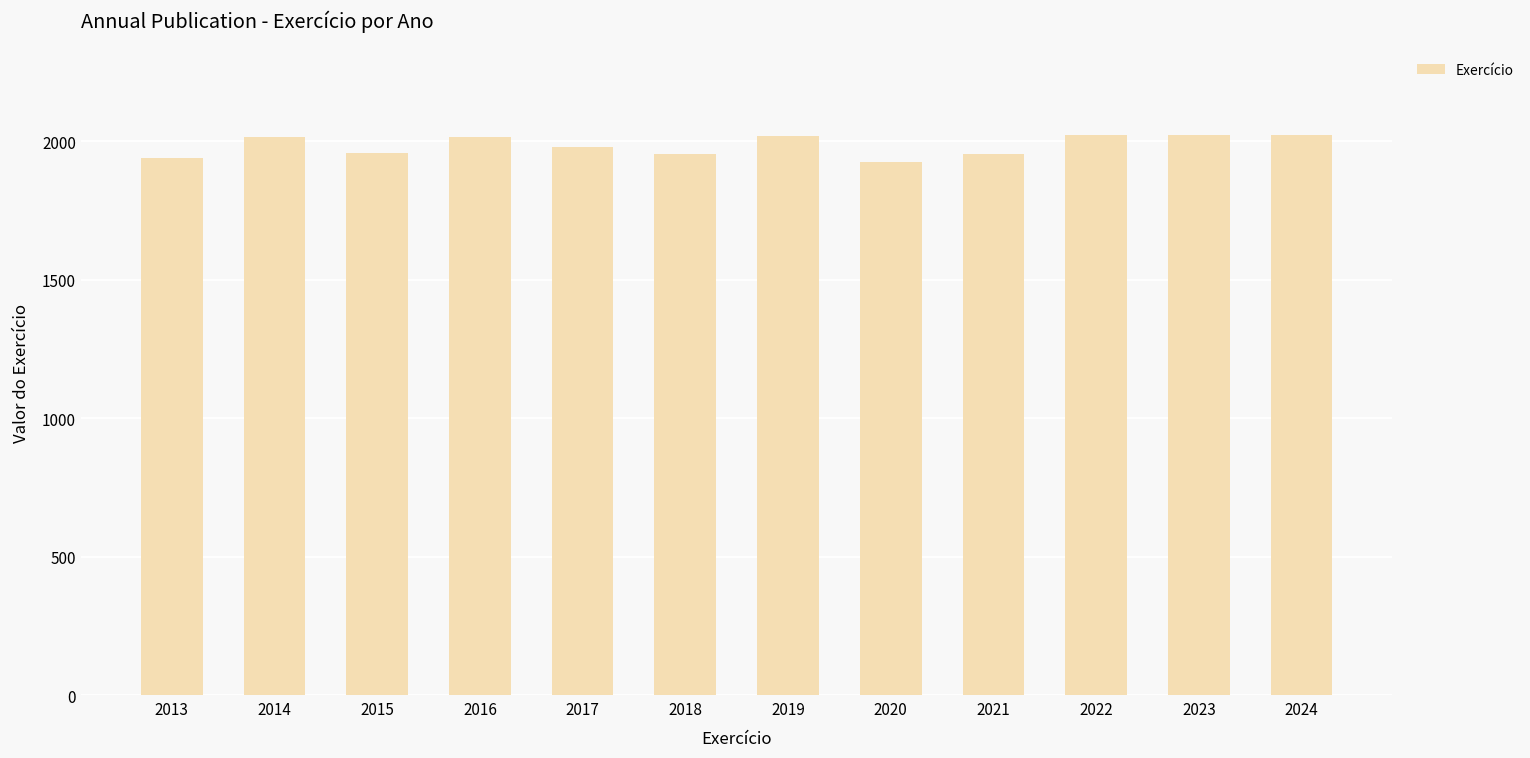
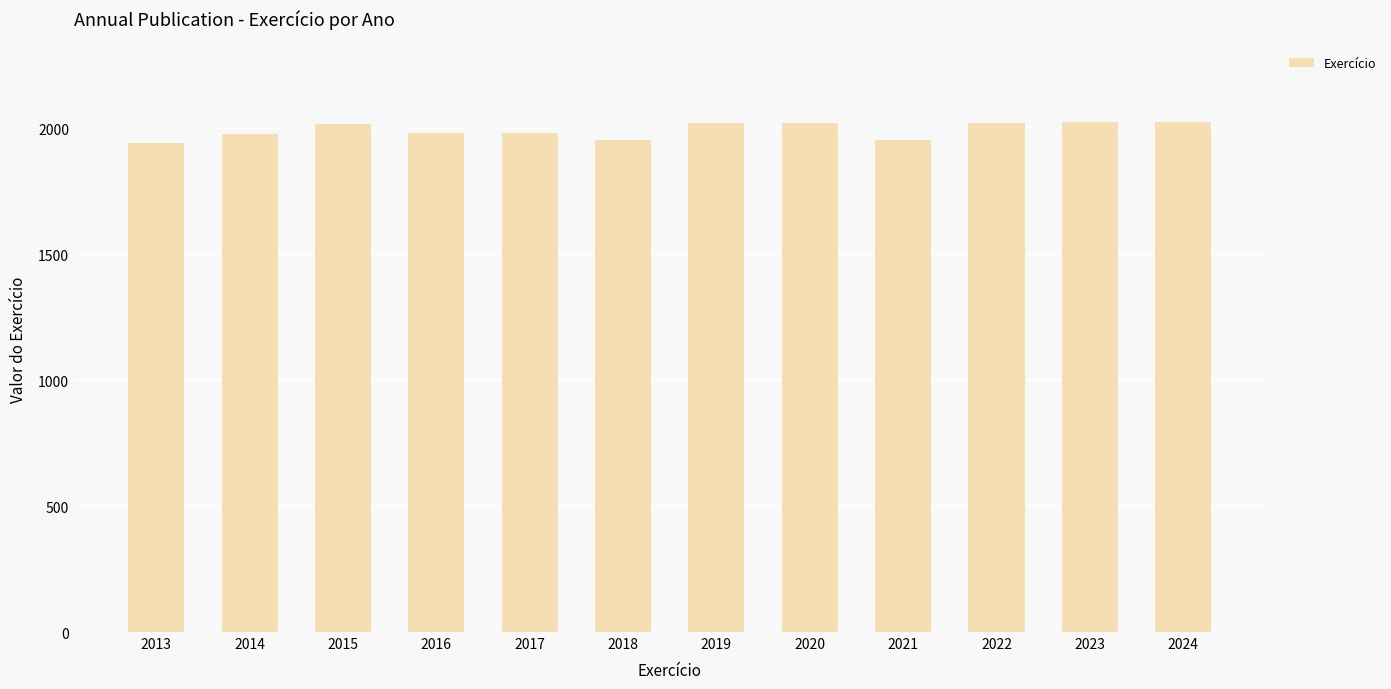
  {
    "2013": 1940,
-   "2014": 2010,
-   "2015": 1960,
-   "2016": 2020,
+   "2014": 1980,
+   "2015": 2020,
+   "2016": 1980,
    "2017": 1980,
    "2018": 1950,
    "2019": 2020,
-   "2020": 1920,
+   "2020": 2020,
    "2021": 1960,
    "2022": 2020,
    "2023": 2020,
    "2024": 2020
  }
